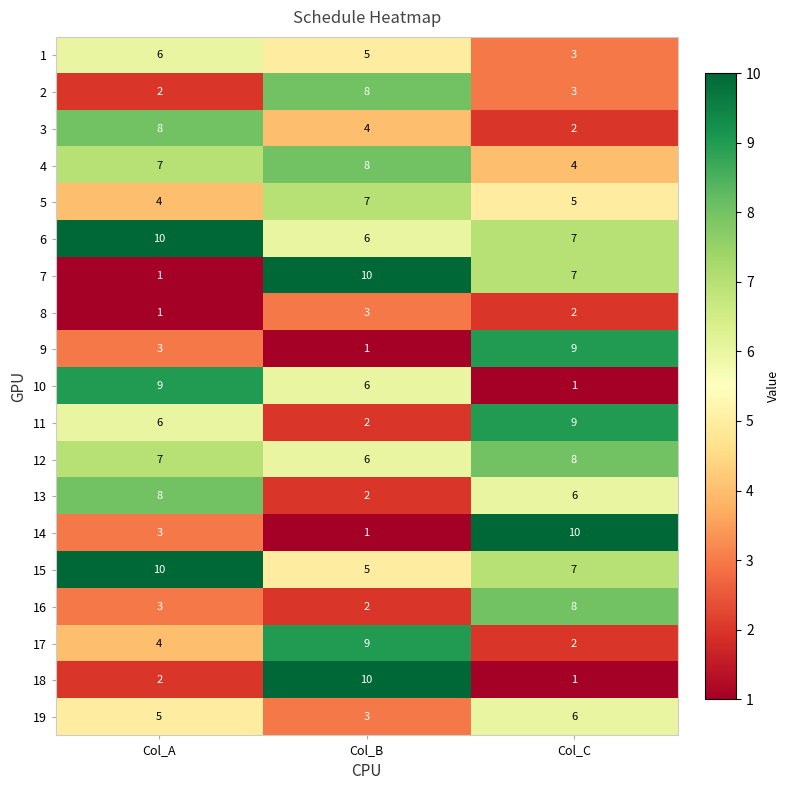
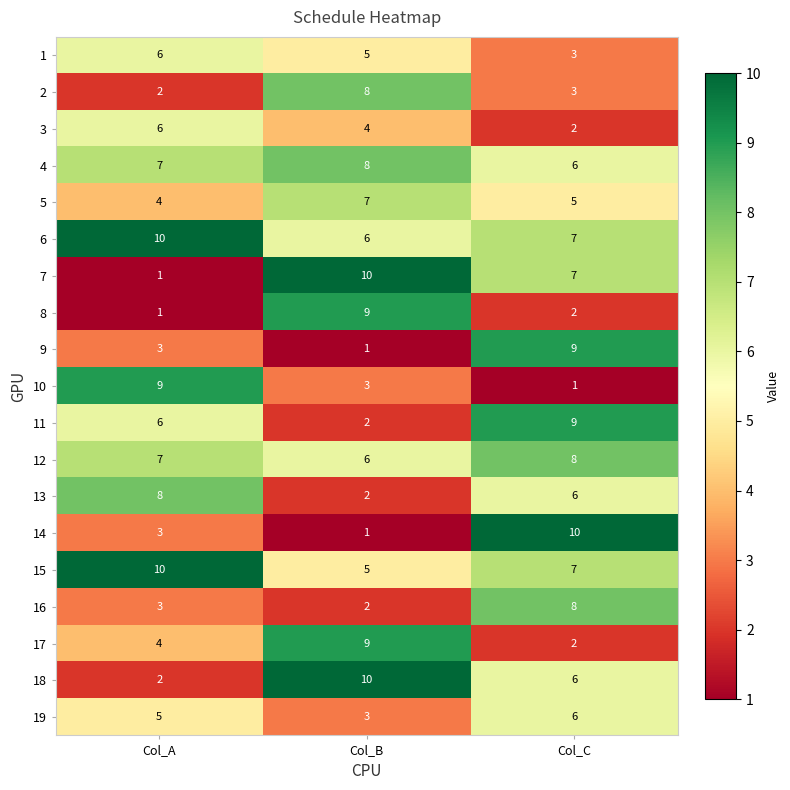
  {
    "1": {
      "Col_A": 6,
      "Col_B": 5,
      "Col_C": 3
    },
    "2": {
      "Col_A": 2,
      "Col_B": 8,
      "Col_C": 3
    },
    "3": {
-     "Col_A": 8,
+     "Col_A": 6,
      "Col_B": 4,
      "Col_C": 2
    },
    "4": {
      "Col_A": 7,
      "Col_B": 8,
-     "Col_C": 4
+     "Col_C": 6
    },
    "5": {
      "Col_A": 4,
      "Col_B": 7,
      "Col_C": 5
    },
    "6": {
      "Col_A": 10,
      "Col_B": 6,
      "Col_C": 7
    },
    "7": {
      "Col_A": 1,
      "Col_B": 10,
      "Col_C": 7
    },
    "8": {
      "Col_A": 1,
-     "Col_B": 3,
+     "Col_B": 9,
      "Col_C": 2
    },
    "9": {
      "Col_A": 3,
      "Col_B": 1,
      "Col_C": 9
    },
    "10": {
      "Col_A": 9,
-     "Col_B": 6,
+     "Col_B": 3,
      "Col_C": 1
    },
    "11": {
      "Col_A": 6,
      "Col_B": 2,
      "Col_C": 9
    },
    "12": {
      "Col_A": 7,
      "Col_B": 6,
      "Col_C": 8
    },
    "13": {
      "Col_A": 8,
      "Col_B": 2,
      "Col_C": 6
    },
    "14": {
      "Col_A": 3,
      "Col_B": 1,
      "Col_C": 10
    },
    "15": {
      "Col_A": 10,
      "Col_B": 5,
      "Col_C": 7
    },
    "16": {
      "Col_A": 3,
      "Col_B": 2,
      "Col_C": 8
    },
    "17": {
      "Col_A": 4,
      "Col_B": 9,
      "Col_C": 2
    },
    "18": {
      "Col_A": 2,
      "Col_B": 10,
-     "Col_C": 1
+     "Col_C": 6
    },
    "19": {
      "Col_A": 5,
      "Col_B": 3,
      "Col_C": 6
    }
  }
